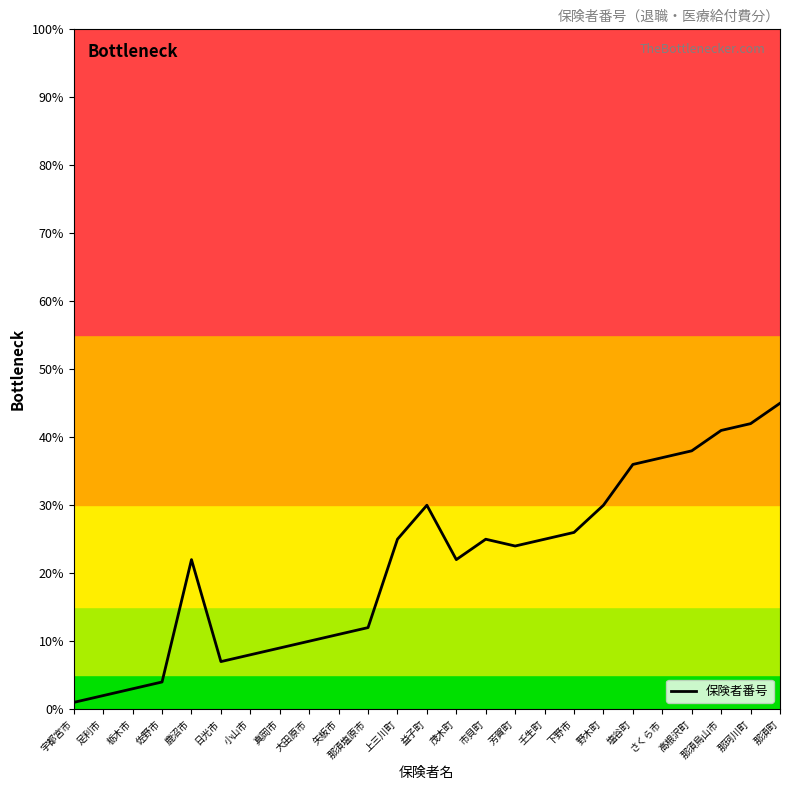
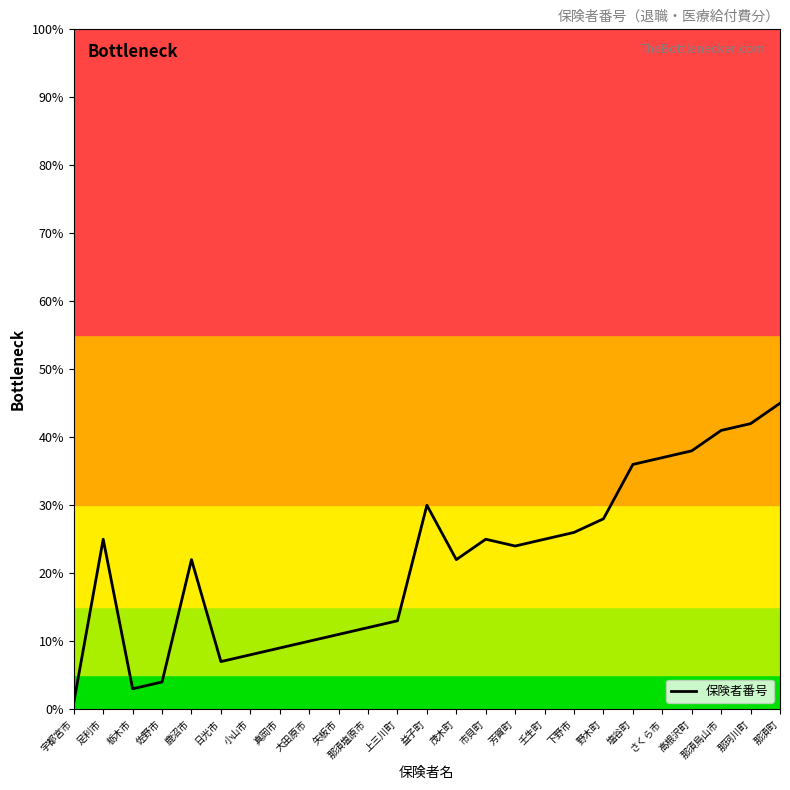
  {
    "宇都宮市": "1%",
-   "足利市": "2%",
+   "足利市": "25%",
    "栃木市": "3%",
    "佐野市": "4%",
    "鹿沼市": "22%",
    "日光市": "7%",
    "小山市": "8%",
    "真岡市": "9%",
    "大田原市": "10%",
    "矢板市": "11%",
    "那須塩原市": "12%",
-   "上三川町": "25%",
+   "上三川町": "13%",
    "益子町": "30%",
    "茂木町": "22%",
    "市貝町": "25%",
    "芳賀町": "24%",
    "壬生町": "25%",
    "下野市": "26%",
-   "野木町": "30%",
+   "野木町": "28%",
    "塩谷町": "36%",
    "さくら市": "37%",
    "高根沢町": "38%",
    "那須烏山市": "41%",
    "那珂川町": "42%",
    "那須町": "45%"
  }
